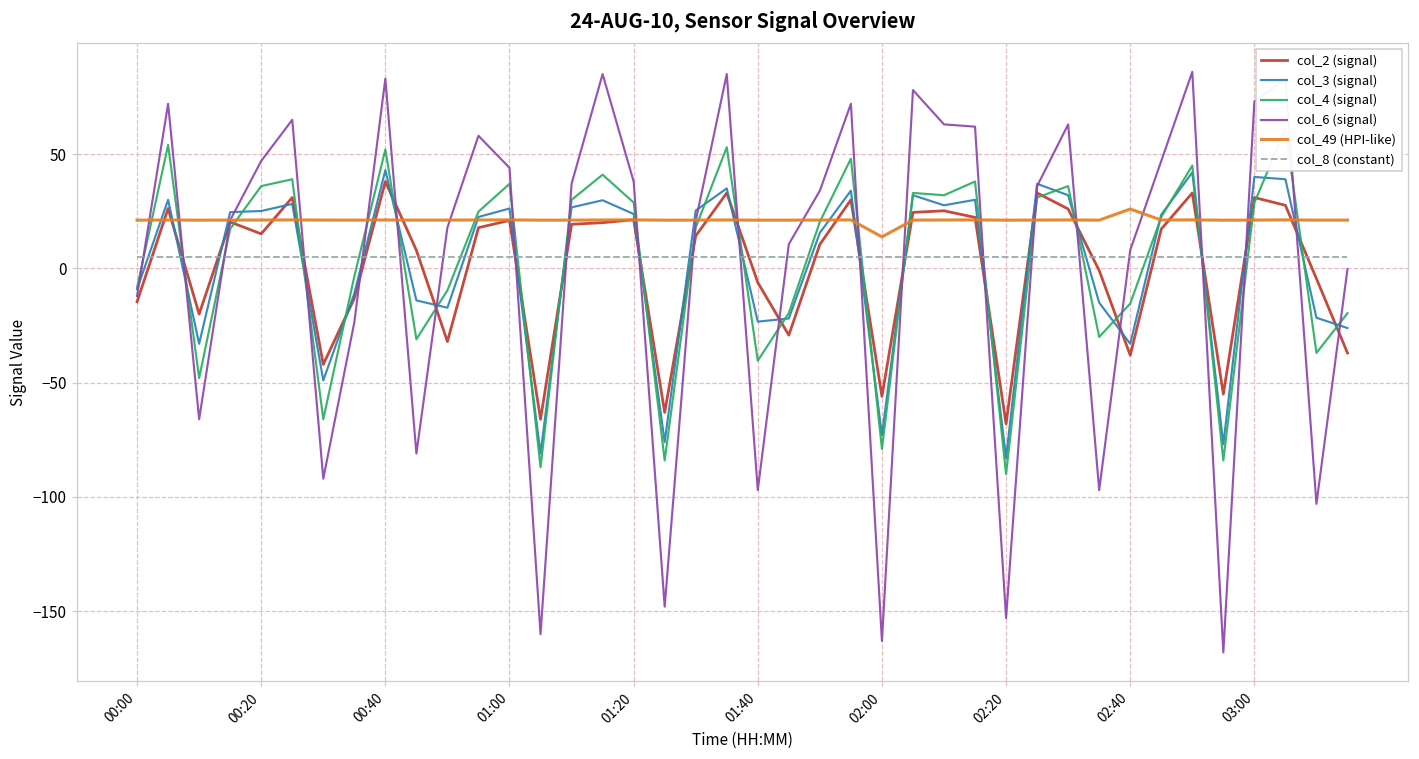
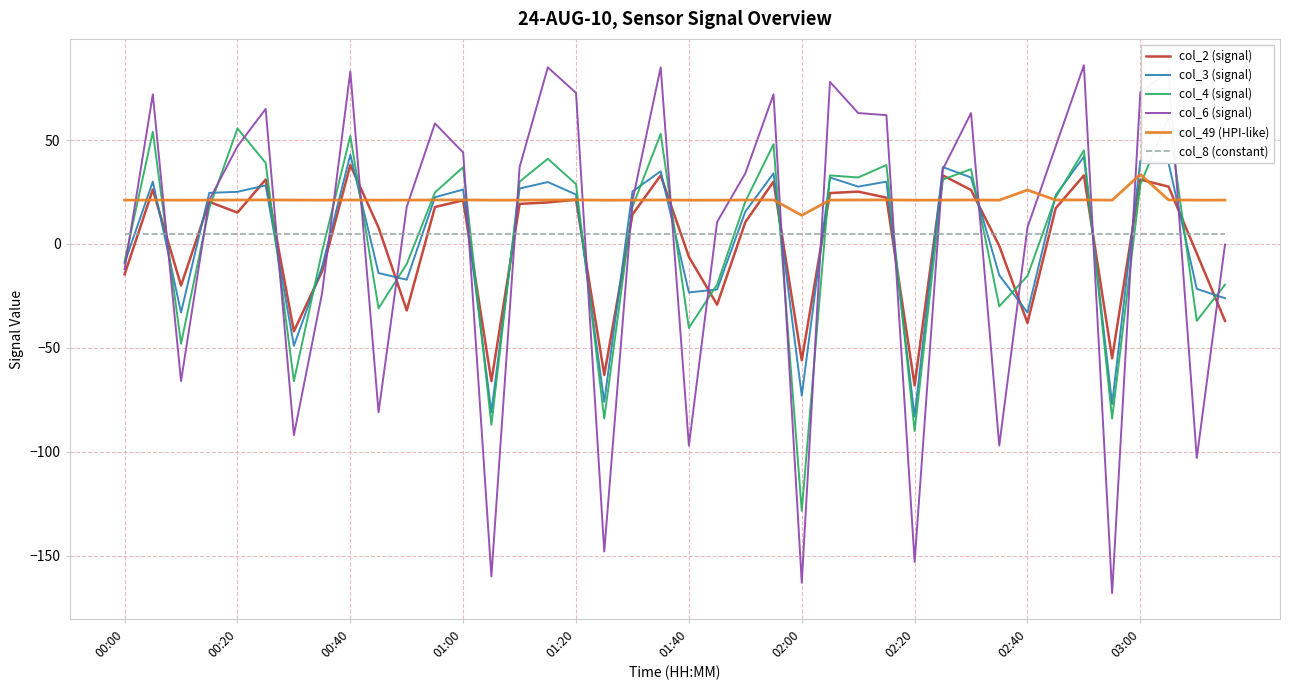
  {
    "col_2 (signal)": {
      "00:00": -15,
      "00:20": 15,
      "00:40": 38,
      "01:40": -6,
      "02:00": -56,
      "02:20": -68,
      "02:40": -38,
      "03:00": 31
    },
    "col_3 (signal)": {
      "00:20": 25,
      "00:40": 43,
      "01:00": 26,
      "01:20": 24,
      "01:40": -23,
      "02:00": -73,
      "02:20": -83,
      "02:40": -33,
      "03:00": 40
    },
    "col_4 (signal)": {
-     "00:20": 36,
+     "00:20": 56,
      "00:40": 52,
      "01:00": 37,
      "01:20": 29,
      "01:40": -40,
-     "02:00": -79,
+     "02:00": -128,
      "02:20": -90,
      "02:40": -15,
      "03:00": 29
    },
    "col_6 (signal)": {
      "00:00": -12,
      "00:20": 47,
      "00:40": 83,
      "01:00": 44,
-     "01:20": 38,
+     "01:20": 73,
      "01:40": -97,
      "02:00": -163,
      "02:20": -153,
      "02:40": 8,
      "03:00": 73
    },
    "col_49 (HPI-like)": {
      "00:00": 21,
      "00:20": 21,
      "00:40": 21,
      "01:40": 21,
      "02:00": 14,
      "02:20": 21,
      "02:40": 26,
-     "03:00": 21
+     "03:00": 33
    },
    "col_8 (constant)": {
      "00:00": 5,
      "00:20": 5,
      "00:40": 5,
      "01:00": 5,
      "01:20": 5,
      "01:40": 5,
      "02:00": 5,
      "02:20": 5,
      "02:40": 5,
      "03:00": 5
    }
  }
